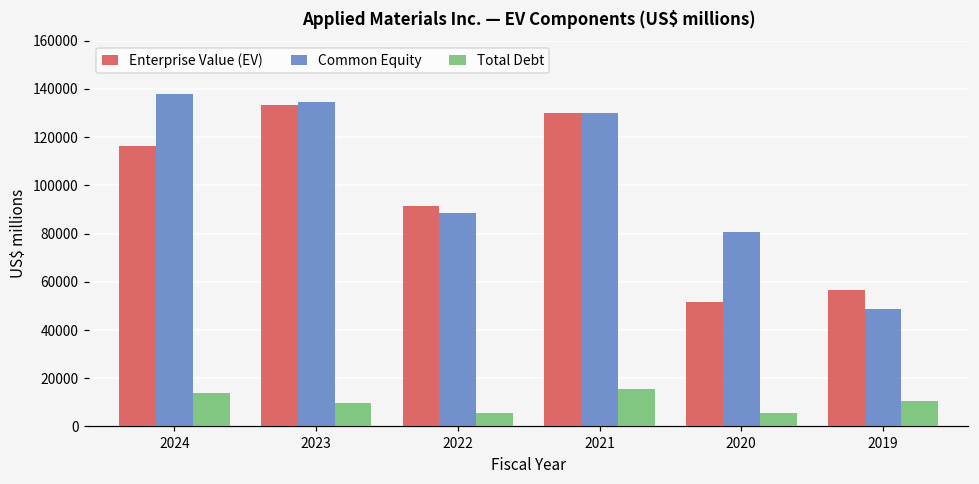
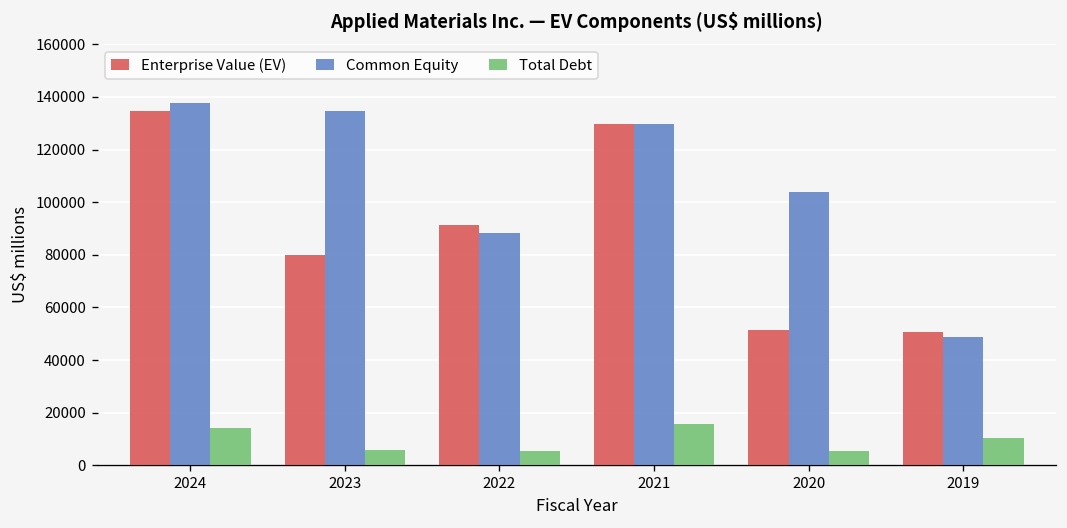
  {
    "Enterprise Value (EV)": {
-     "2024": 116000,
-     "2023": 133000,
+     "2024": 135000,
+     "2023": 80000,
      "2022": 91000,
      "2021": 130000,
      "2020": 51000,
-     "2019": 56000
+     "2019": 50000
    },
    "Common Equity": {
      "2024": 138000,
      "2023": 135000,
      "2022": 88000,
      "2021": 130000,
-     "2020": 81000,
+     "2020": 104000,
      "2019": 49000
    },
    "Total Debt": {
      "2024": 14000,
-     "2023": 10000,
+     "2023": 6000,
      "2022": 5000,
      "2021": 16000,
      "2020": 5000,
      "2019": 10000
    }
  }
